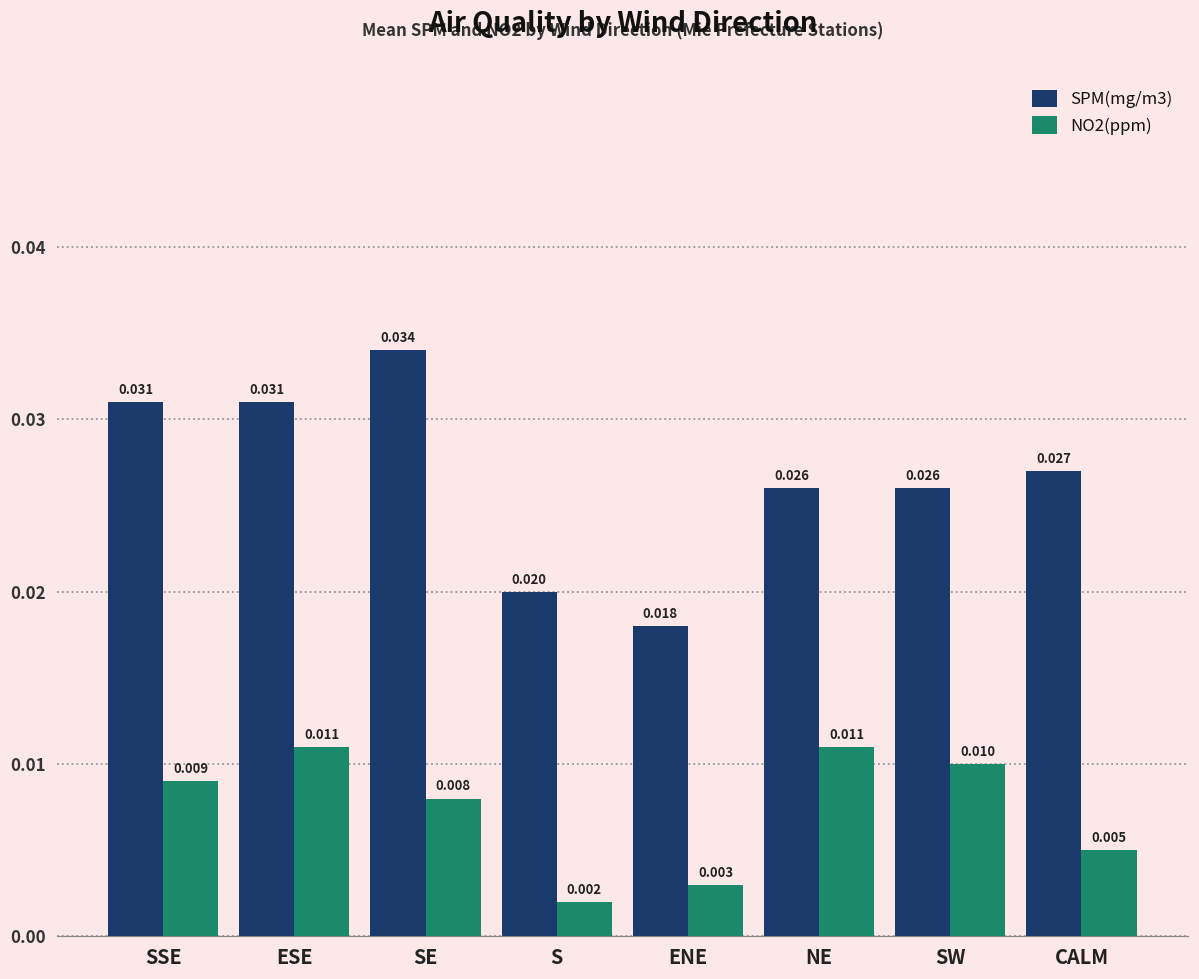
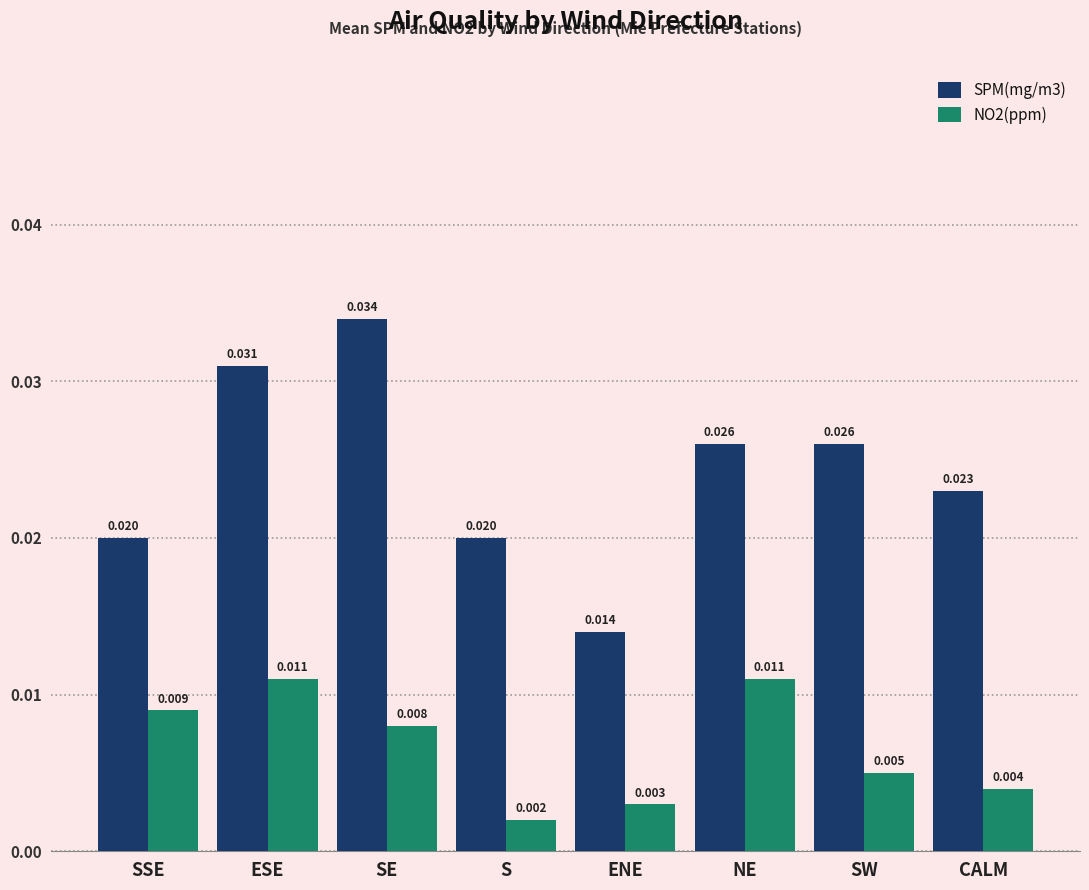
  {
    "SPM(mg/m3)": {
-     "SSE": 0.031,
+     "SSE": 0.020,
      "ESE": 0.031,
      "SE": 0.034,
      "S": 0.020,
-     "ENE": 0.018,
+     "ENE": 0.014,
      "NE": 0.026,
      "SW": 0.026,
-     "CALM": 0.027
+     "CALM": 0.023
    },
    "NO2(ppm)": {
      "SSE": 0.009,
      "ESE": 0.011,
      "SE": 0.008,
      "S": 0.002,
      "ENE": 0.003,
      "NE": 0.011,
-     "SW": 0.010,
-     "CALM": 0.005
+     "SW": 0.005,
+     "CALM": 0.004
    }
  }
